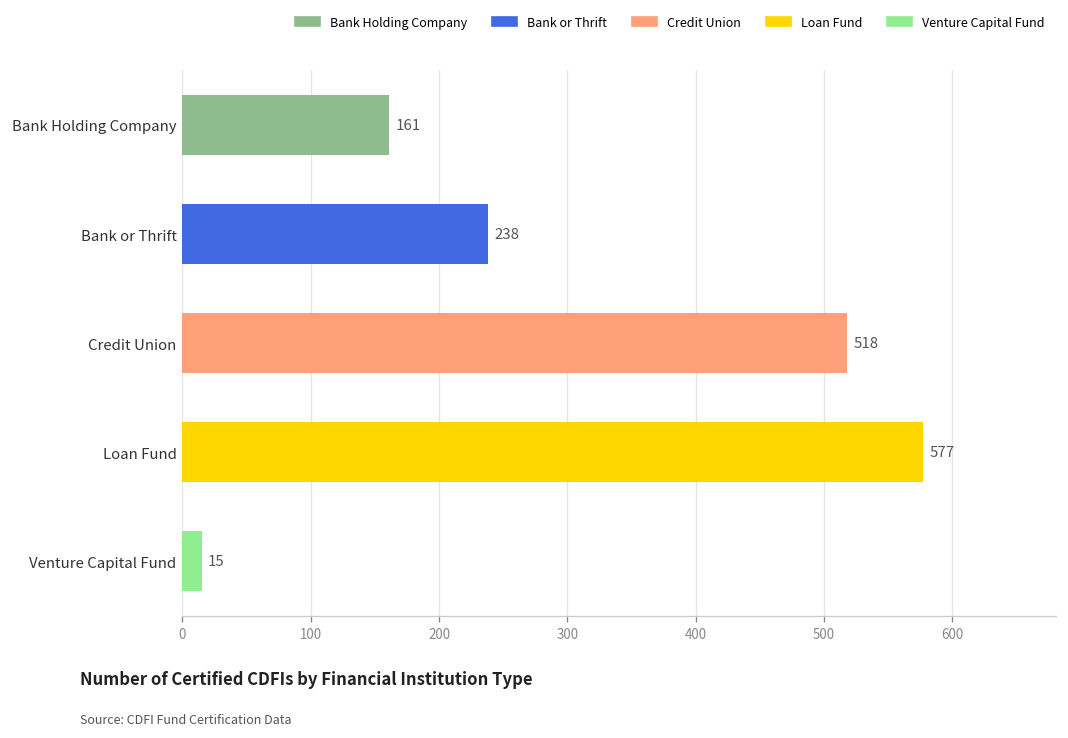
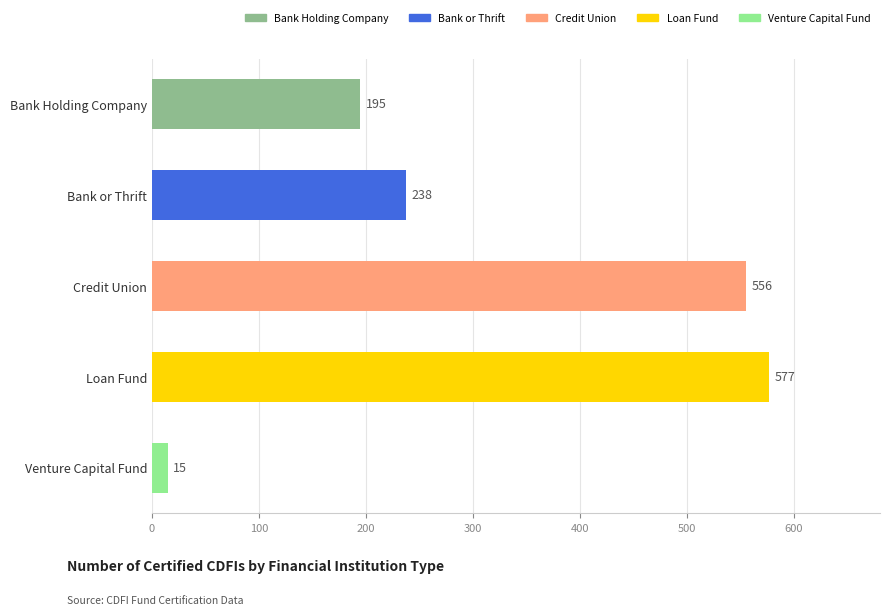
  {
-   "Bank Holding Company": 161,
+   "Bank Holding Company": 195,
    "Bank or Thrift": 238,
-   "Credit Union": 518,
+   "Credit Union": 556,
    "Loan Fund": 577,
    "Venture Capital Fund": 15
  }
